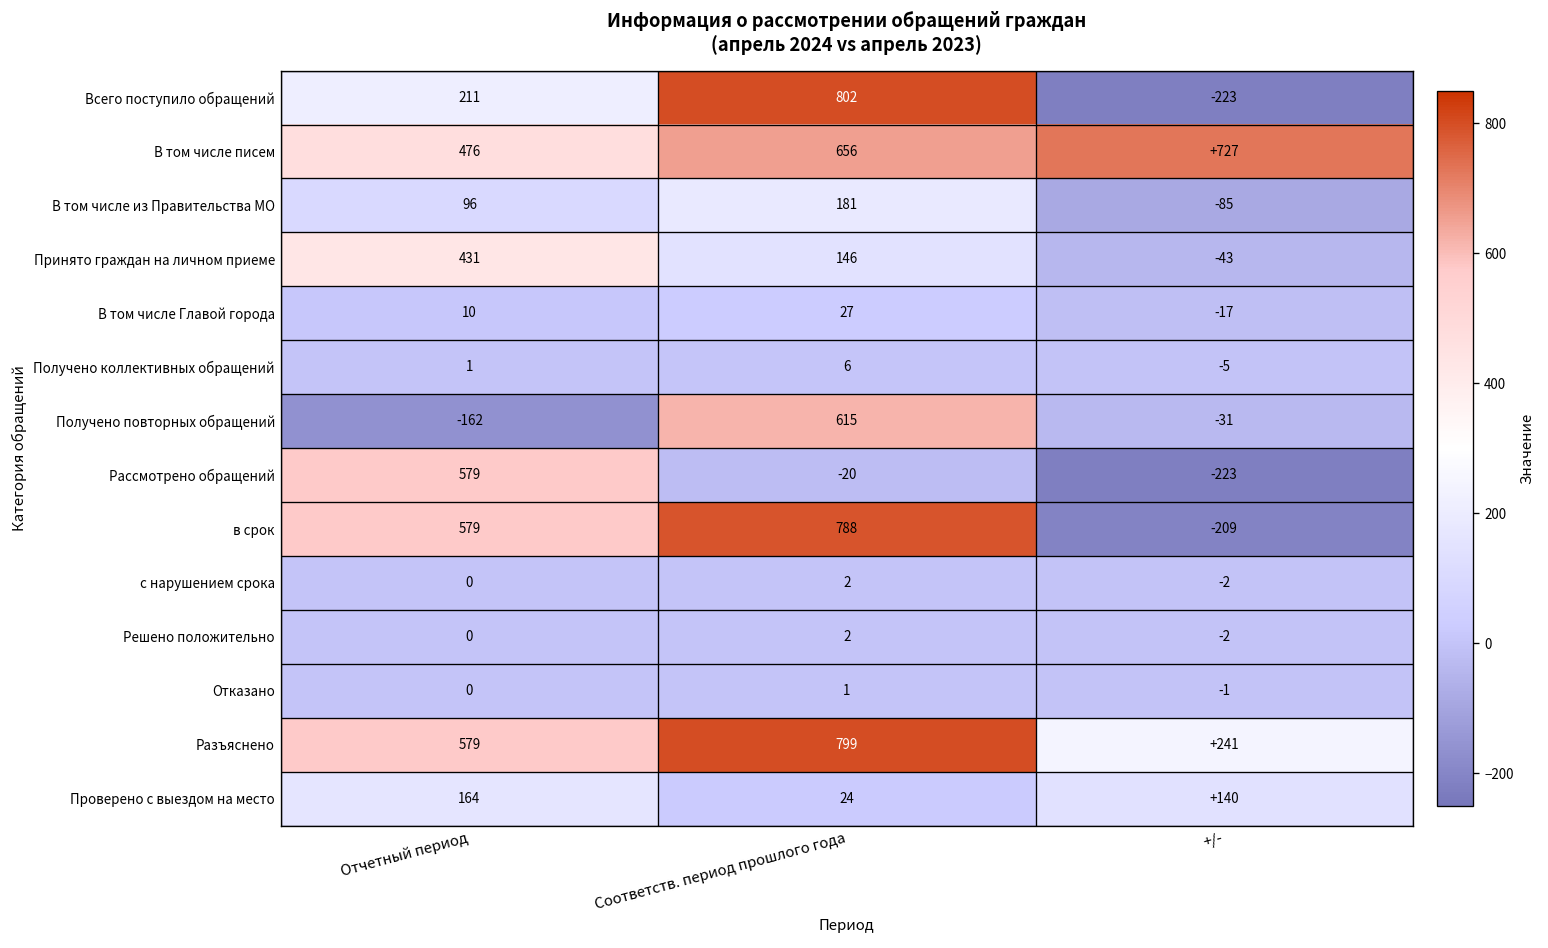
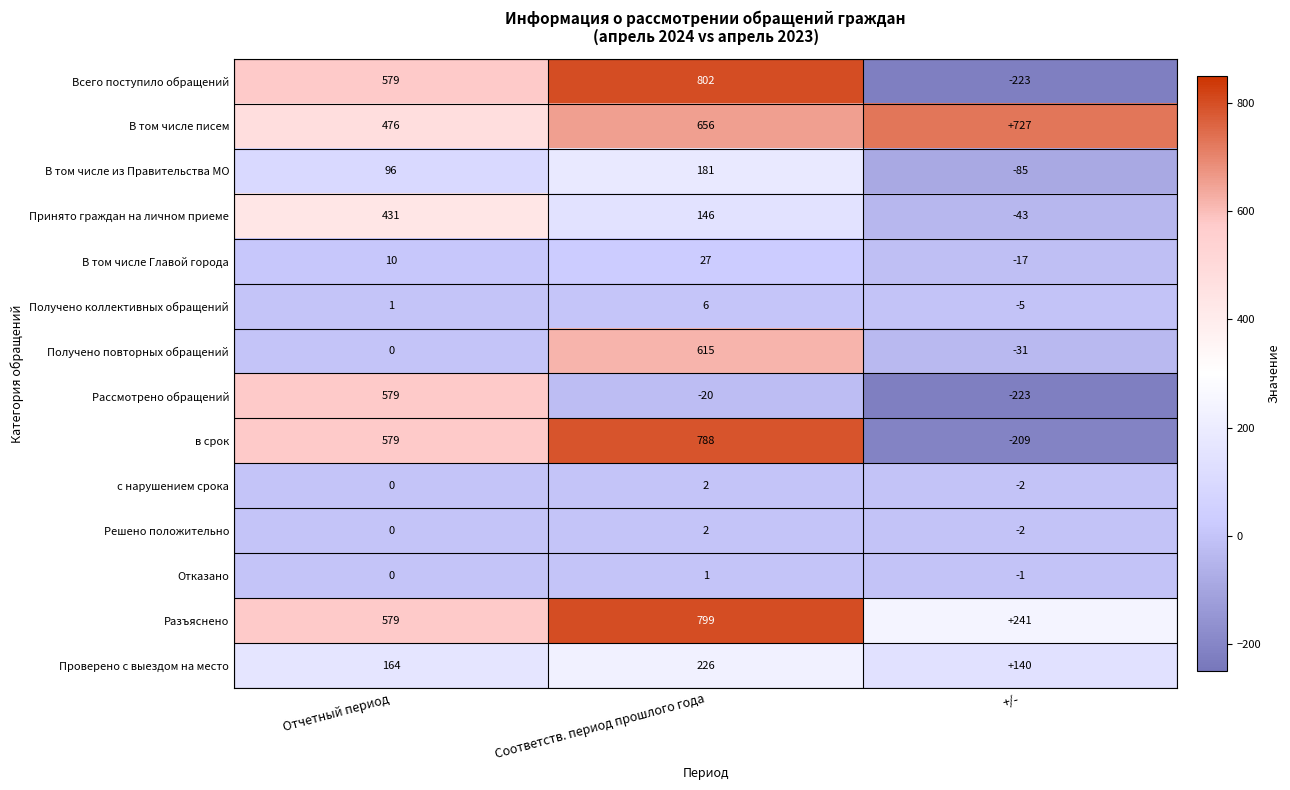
  {
    "Всего поступило обращений": {
-     "Отчетный период": "211",
+     "Отчетный период": "579",
      "Соответств. период прошлого года": "802",
      "+/-": "-223"
    },
    "В том числе писем": {
      "Отчетный период": "476",
      "Соответств. период прошлого года": "656",
      "+/-": "+727"
    },
    "В том числе из Правительства МО": {
      "Отчетный период": "96",
      "Соответств. период прошлого года": "181",
      "+/-": "-85"
    },
    "Принято граждан на личном приеме": {
      "Отчетный период": "431",
      "Соответств. период прошлого года": "146",
      "+/-": "-43"
    },
    "В том числе Главой города": {
      "Отчетный период": "10",
      "Соответств. период прошлого года": "27",
      "+/-": "-17"
    },
    "Получено коллективных обращений": {
      "Отчетный период": "1",
      "Соответств. период прошлого года": "6",
      "+/-": "-5"
    },
    "Получено повторных обращений": {
-     "Отчетный период": "-162",
+     "Отчетный период": "0",
      "Соответств. период прошлого года": "615",
      "+/-": "-31"
    },
    "Рассмотрено обращений": {
      "Отчетный период": "579",
      "Соответств. период прошлого года": "-20",
      "+/-": "-223"
    },
    "в срок": {
      "Отчетный период": "579",
      "Соответств. период прошлого года": "788",
      "+/-": "-209"
    },
    "с нарушением срока": {
      "Отчетный период": "0",
      "Соответств. период прошлого года": "2",
      "+/-": "-2"
    },
    "Решено положительно": {
      "Отчетный период": "0",
      "Соответств. период прошлого года": "2",
      "+/-": "-2"
    },
    "Отказано": {
      "Отчетный период": "0",
      "Соответств. период прошлого года": "1",
      "+/-": "-1"
    },
    "Разъяснено": {
      "Отчетный период": "579",
      "Соответств. период прошлого года": "799",
      "+/-": "+241"
    },
    "Проверено с выездом на место": {
      "Отчетный период": "164",
-     "Соответств. период прошлого года": "24",
+     "Соответств. период прошлого года": "226",
      "+/-": "+140"
    }
  }
